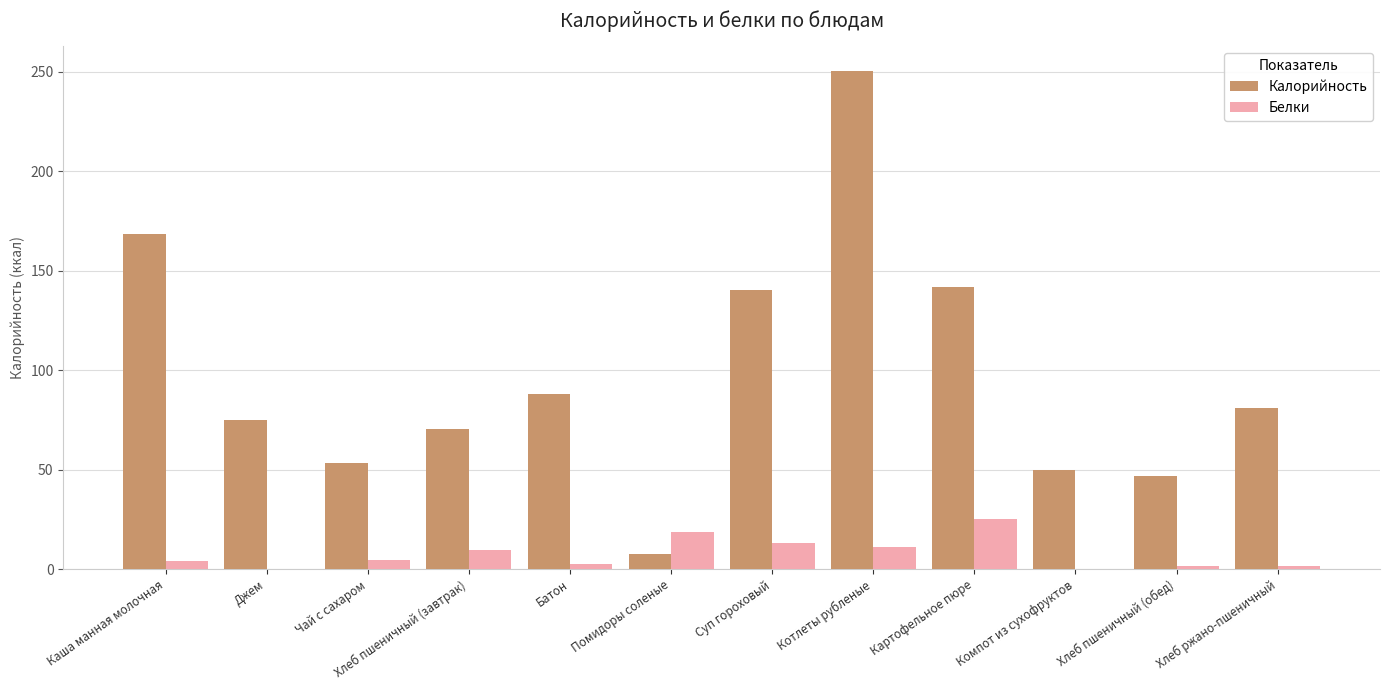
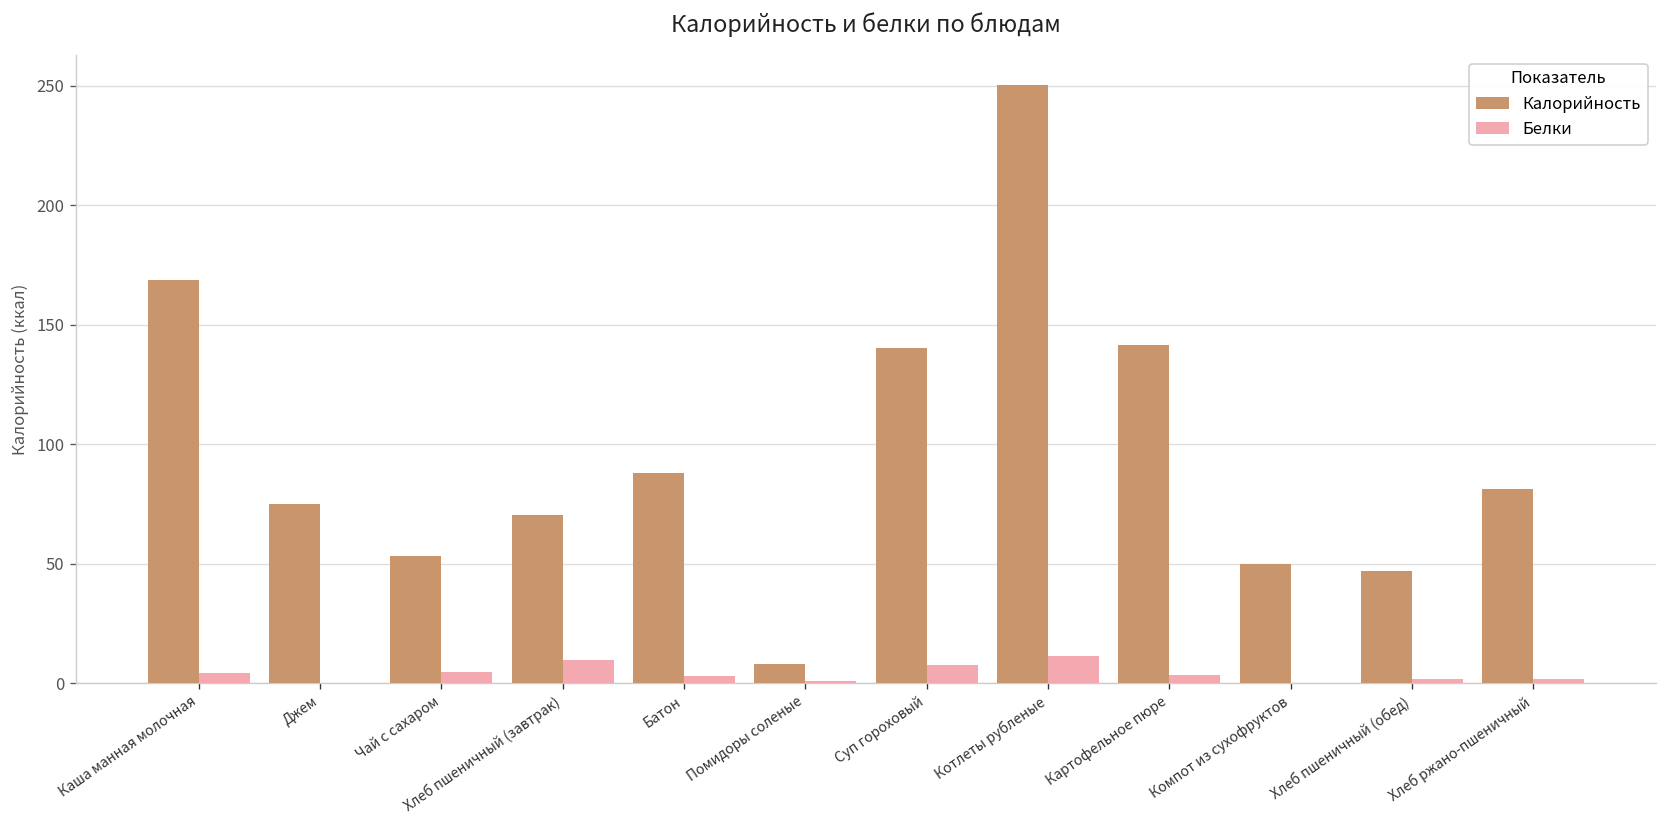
  {
    "Калорийность": {
      "Каша манная молочная": 169,
      "Джем": 75,
      "Чай с сахаром": 53,
      "Хлеб пшеничный (завтрак)": 71,
      "Батон": 88,
      "Помидоры соленые": 8,
      "Суп гороховый": 140,
      "Котлеты рубленые": 250,
      "Картофельное пюре": 142,
      "Компот из сухофруктов": 50,
      "Хлеб пшеничный (обед)": 47,
      "Хлеб ржано-пшеничный": 81
    },
    "Белки": {
      "Каша манная молочная": 4,
      "Чай с сахаром": 5,
      "Хлеб пшеничный (завтрак)": 9,
      "Батон": 3,
-     "Помидоры соленые": 19,
-     "Суп гороховый": 13,
+     "Помидоры соленые": 1,
+     "Суп гороховый": 8,
      "Котлеты рубленые": 11,
-     "Картофельное пюре": 25,
+     "Картофельное пюре": 3,
      "Хлеб пшеничный (обед)": 2,
      "Хлеб ржано-пшеничный": 2
    }
  }
